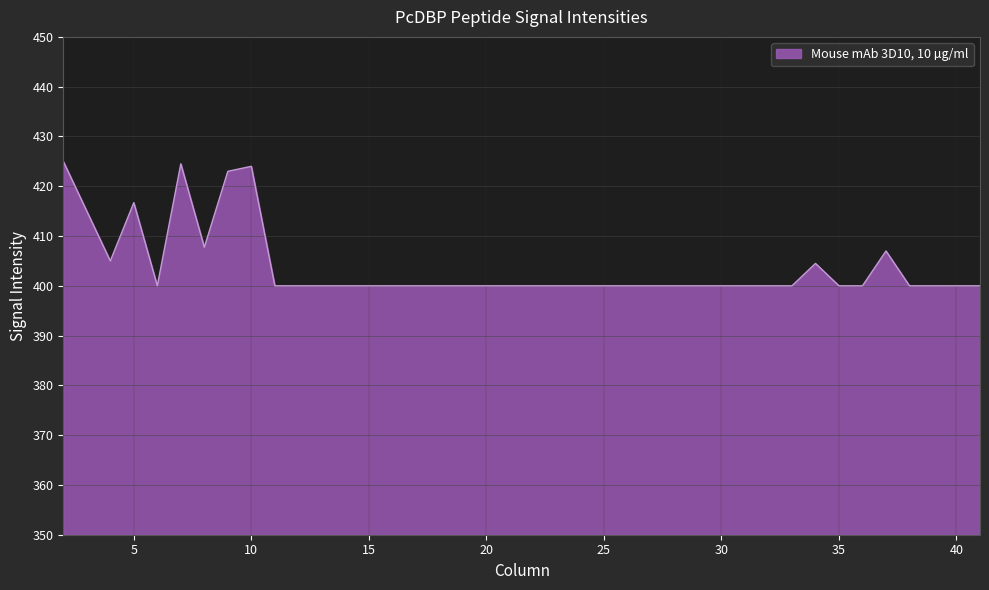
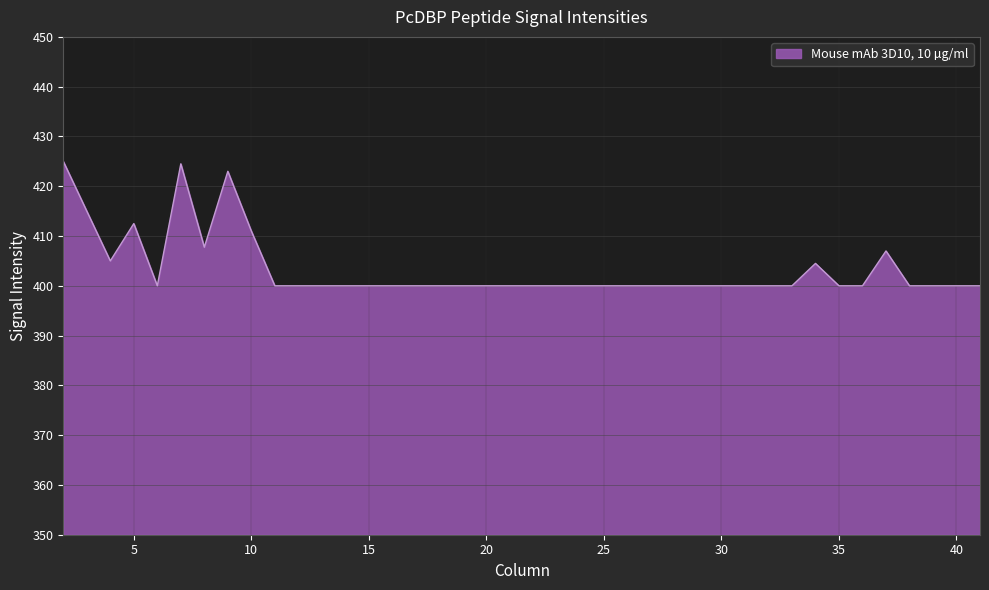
  {
-   "5": 417,
-   "10": 424,
+   "5": 413,
+   "10": 411,
    "15": 400,
    "20": 400,
    "25": 400,
    "30": 400,
    "35": 400,
    "40": 400
  }
